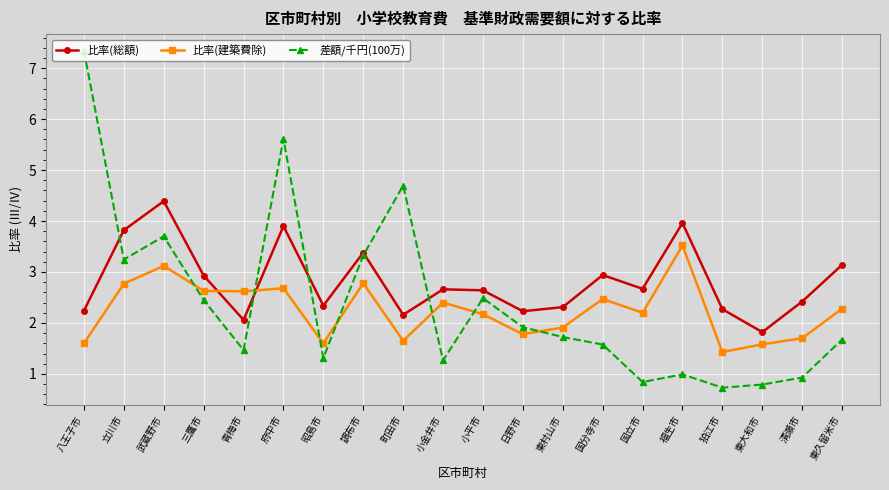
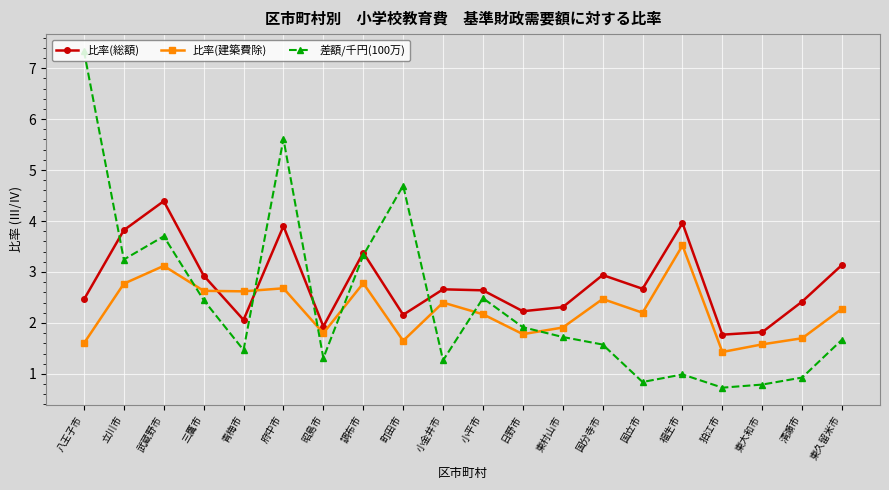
  {
    "比率(総額)": {
-     "八王子市": 2.2,
+     "八王子市": 2.5,
      "立川市": 3.8,
      "武蔵野市": 4.4,
      "三鷹市": 2.9,
      "青梅市": 2.1,
      "府中市": 3.9,
-     "昭島市": 2.3,
+     "昭島市": 1.9,
      "調布市": 3.4,
      "町田市": 2.2,
      "小金井市": 2.7,
      "小平市": 2.6,
      "日野市": 2.2,
      "東村山市": 2.3,
      "国分寺市": 2.9,
      "国立市": 2.7,
      "福生市": 4.0,
-     "狛江市": 2.3,
+     "狛江市": 1.8,
      "東大和市": 1.8,
      "清瀬市": 2.4,
      "東久留米市": 3.1
    },
    "比率(建築費除)": {
      "八王子市": 1.6,
      "立川市": 2.8,
      "武蔵野市": 3.1,
      "三鷹市": 2.6,
      "青梅市": 2.6,
      "府中市": 2.7,
-     "昭島市": 1.6,
+     "昭島市": 1.8,
      "調布市": 2.8,
      "町田市": 1.7,
      "小金井市": 2.4,
      "小平市": 2.2,
      "日野市": 1.8,
      "東村山市": 1.9,
      "国分寺市": 2.5,
      "国立市": 2.2,
      "福生市": 3.5,
      "狛江市": 1.4,
      "東大和市": 1.6,
      "清瀬市": 1.7,
      "東久留米市": 2.3
    },
    "差額/千円(100万)": {
      "立川市": 3.2,
      "武蔵野市": 3.7,
      "三鷹市": 2.4,
      "青梅市": 1.5,
      "府中市": 5.6,
      "昭島市": 1.3,
      "調布市": 3.3,
      "町田市": 4.7,
      "小金井市": 1.3,
      "小平市": 2.5,
      "日野市": 1.9,
      "東村山市": 1.7,
      "国分寺市": 1.6,
      "国立市": 0.8,
      "福生市": 1.0,
      "狛江市": 0.7,
      "東大和市": 0.8,
      "清瀬市": 0.9,
      "東久留米市": 1.7
    }
  }
